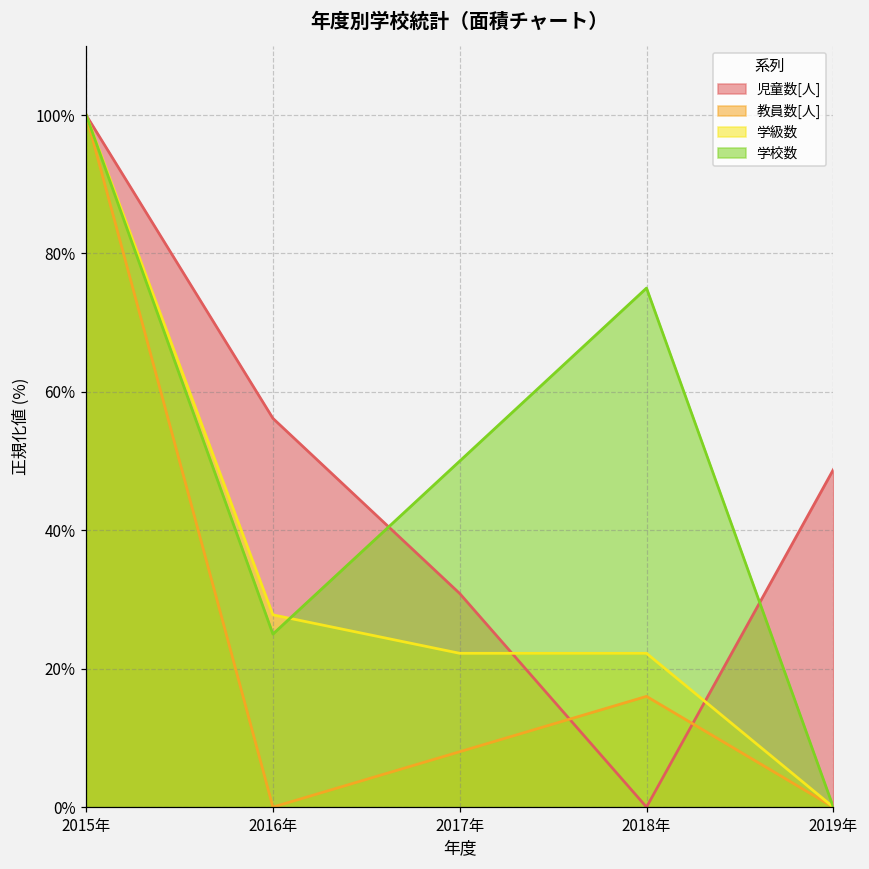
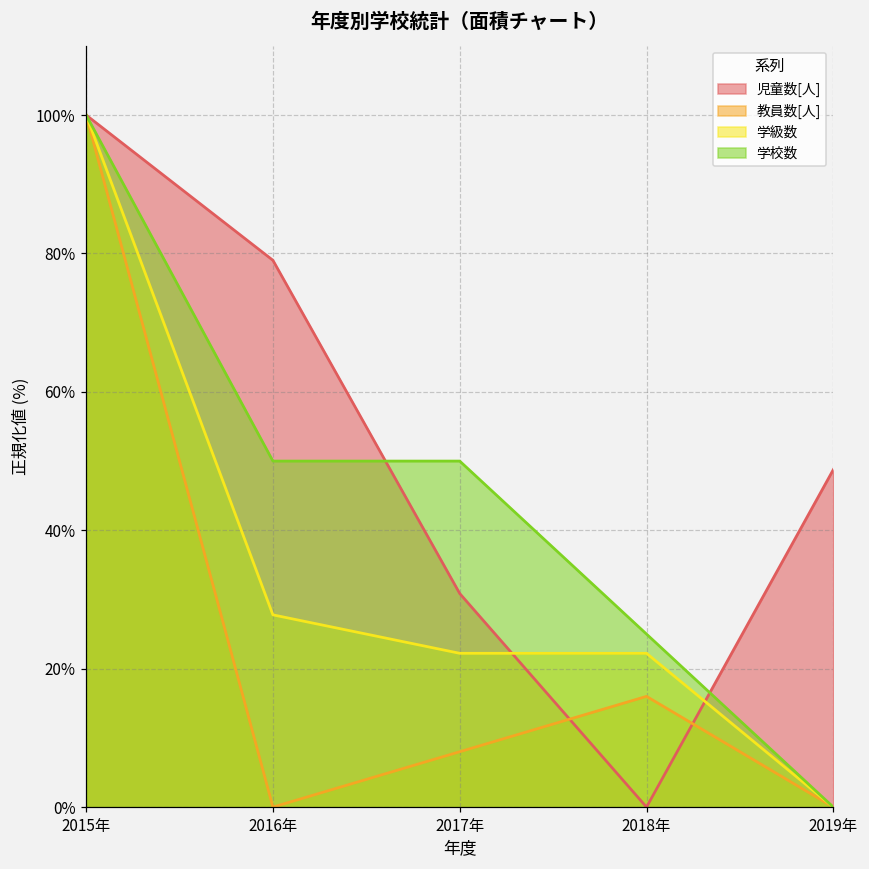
  {
    "児童数[人]": {
-     "2016年": "56%",
+     "2016年": "79%",
      "2017年": "31%",
      "2018年": "0%",
      "2019年": "49%"
    },
    "学校数": {
-     "2016年": "25%",
+     "2016年": "50%",
      "2017年": "50%",
-     "2018年": "75%"
+     "2018年": "25%"
    }
  }
